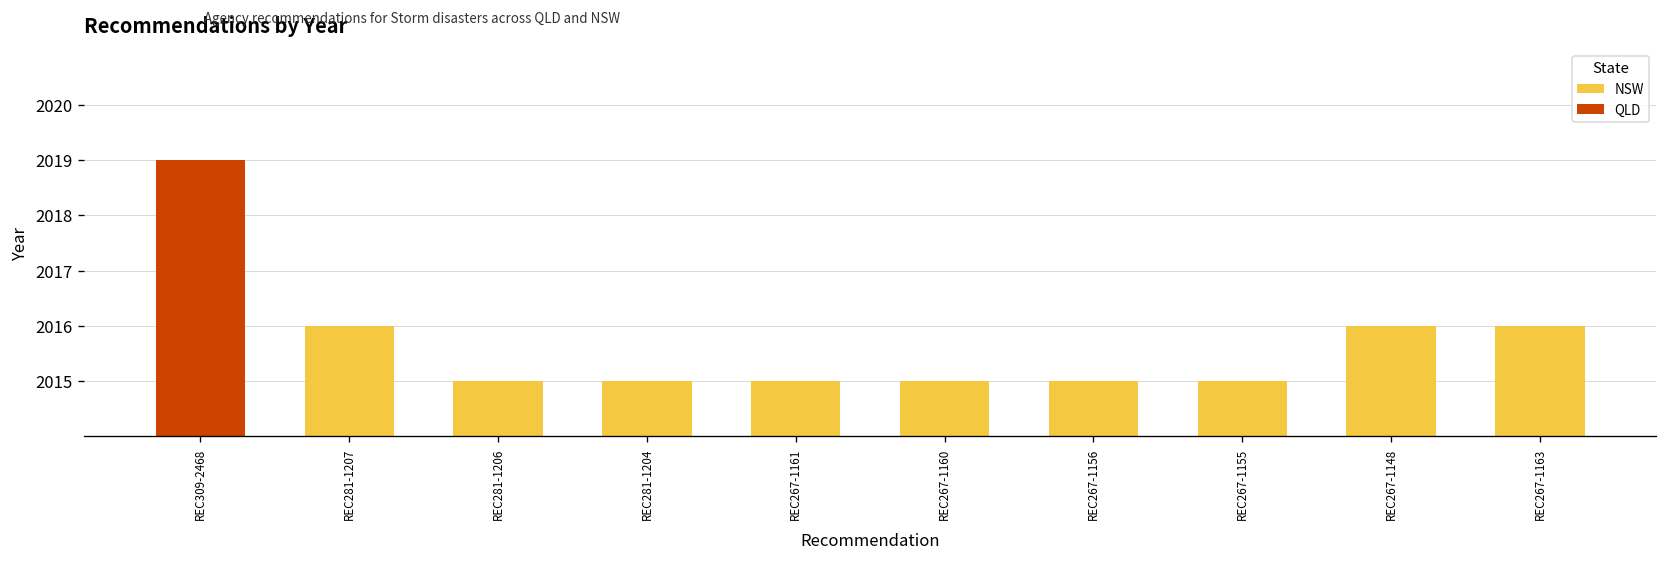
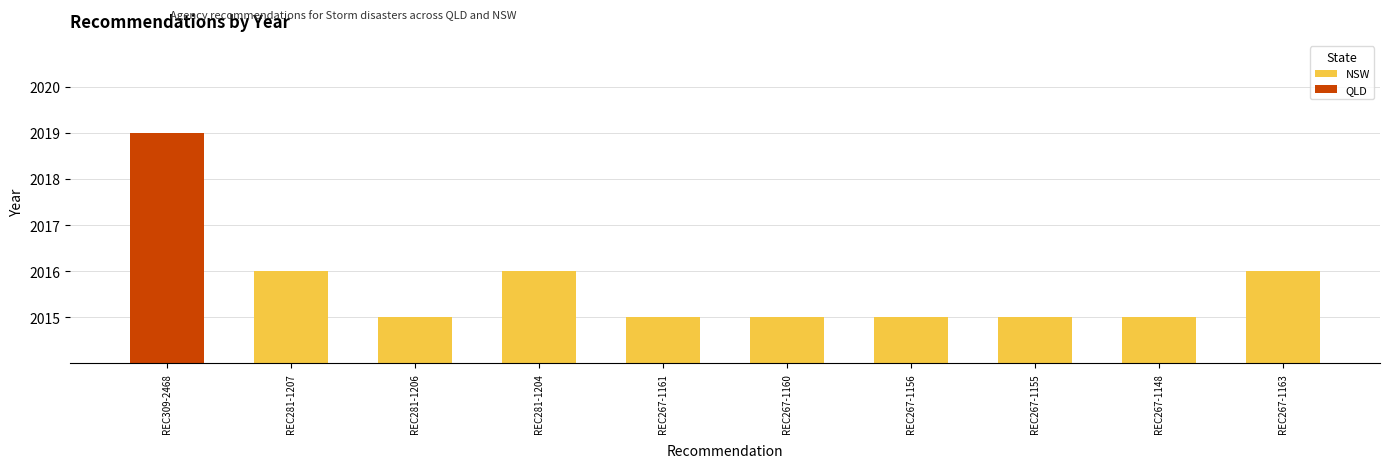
  {
    "NSW": {
      "REC281-1207": 2016,
      "REC281-1206": 2015,
-     "REC281-1204": 2015,
+     "REC281-1204": 2016,
      "REC267-1161": 2015,
      "REC267-1160": 2015,
      "REC267-1156": 2015,
      "REC267-1155": 2015,
-     "REC267-1148": 2016,
+     "REC267-1148": 2015,
      "REC267-1163": 2016
    },
    "QLD": {
      "REC309-2468": 2019
    }
  }
